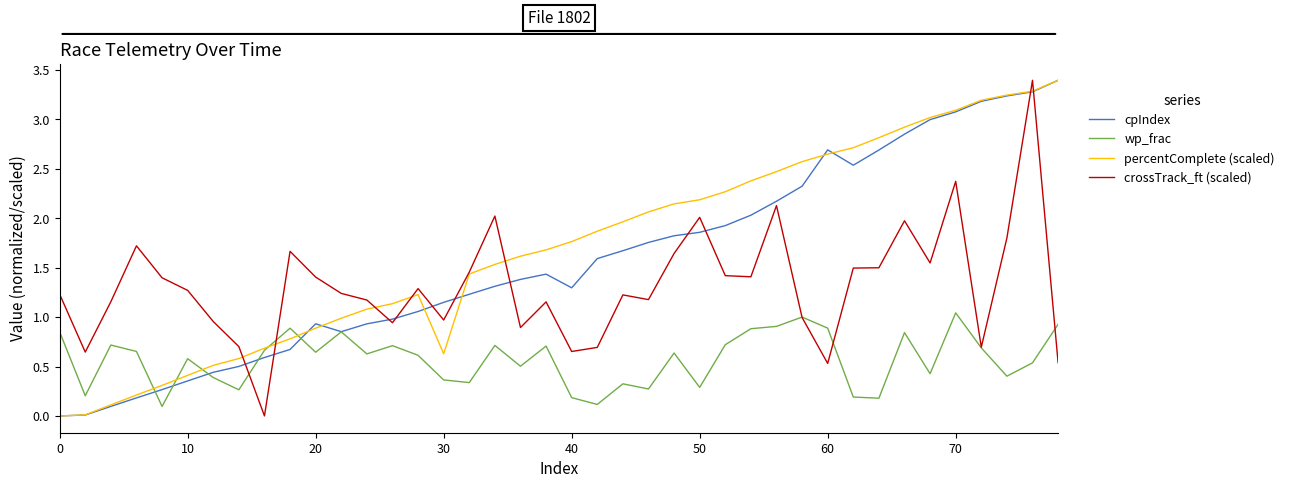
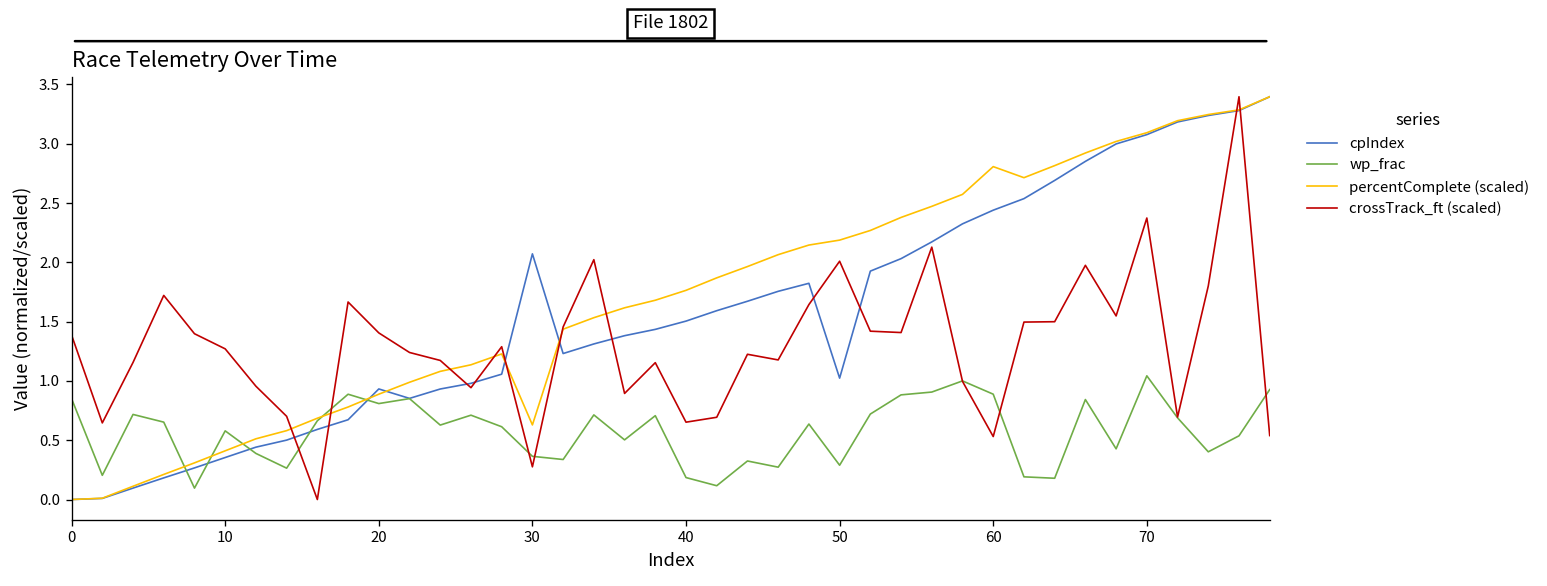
  {
    "cpIndex": {
      "10": 0.4,
      "20": 0.9,
-     "30": 1.1,
-     "40": 1.3,
-     "50": 1.9,
-     "60": 2.7
+     "30": 2.1,
+     "40": 1.5,
+     "50": 1.0,
+     "60": 2.4
    },
    "wp_frac": {
      "0": 0.8,
      "10": 0.6,
-     "20": 0.6,
+     "20": 0.8,
      "30": 0.4,
      "40": 0.2,
      "50": 0.3,
      "60": 0.9,
      "70": 1.0
    },
    "percentComplete (scaled)": {
      "10": 0.4,
      "20": 0.9,
      "30": 0.6,
      "40": 1.8,
      "50": 2.2,
-     "60": 2.6
+     "60": 2.8
    },
    "crossTrack_ft (scaled)": {
-     "0": 1.2,
+     "0": 1.4,
      "10": 1.3,
      "20": 1.4,
-     "30": 1.0,
+     "30": 0.3,
      "40": 0.7,
      "50": 2.0,
      "60": 0.5,
      "70": 2.4
    }
  }
